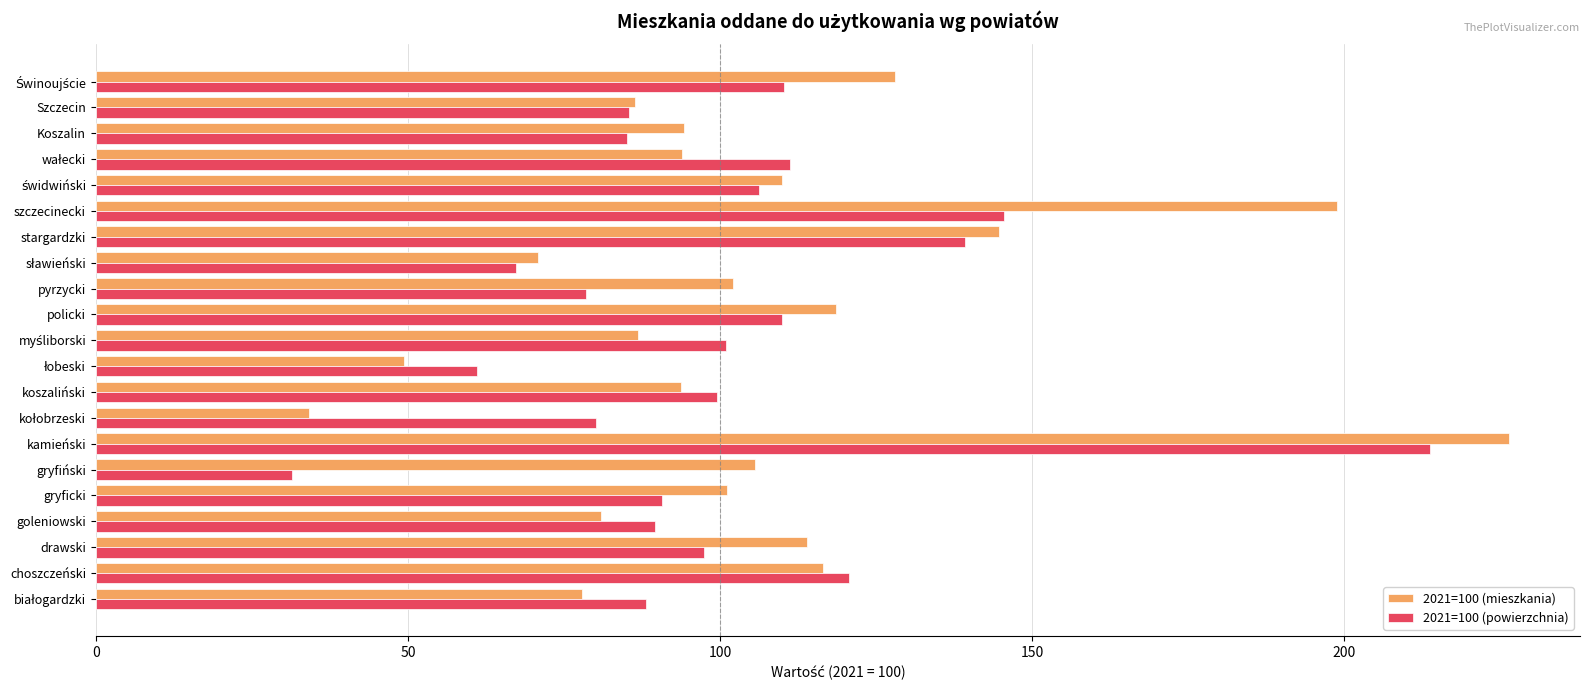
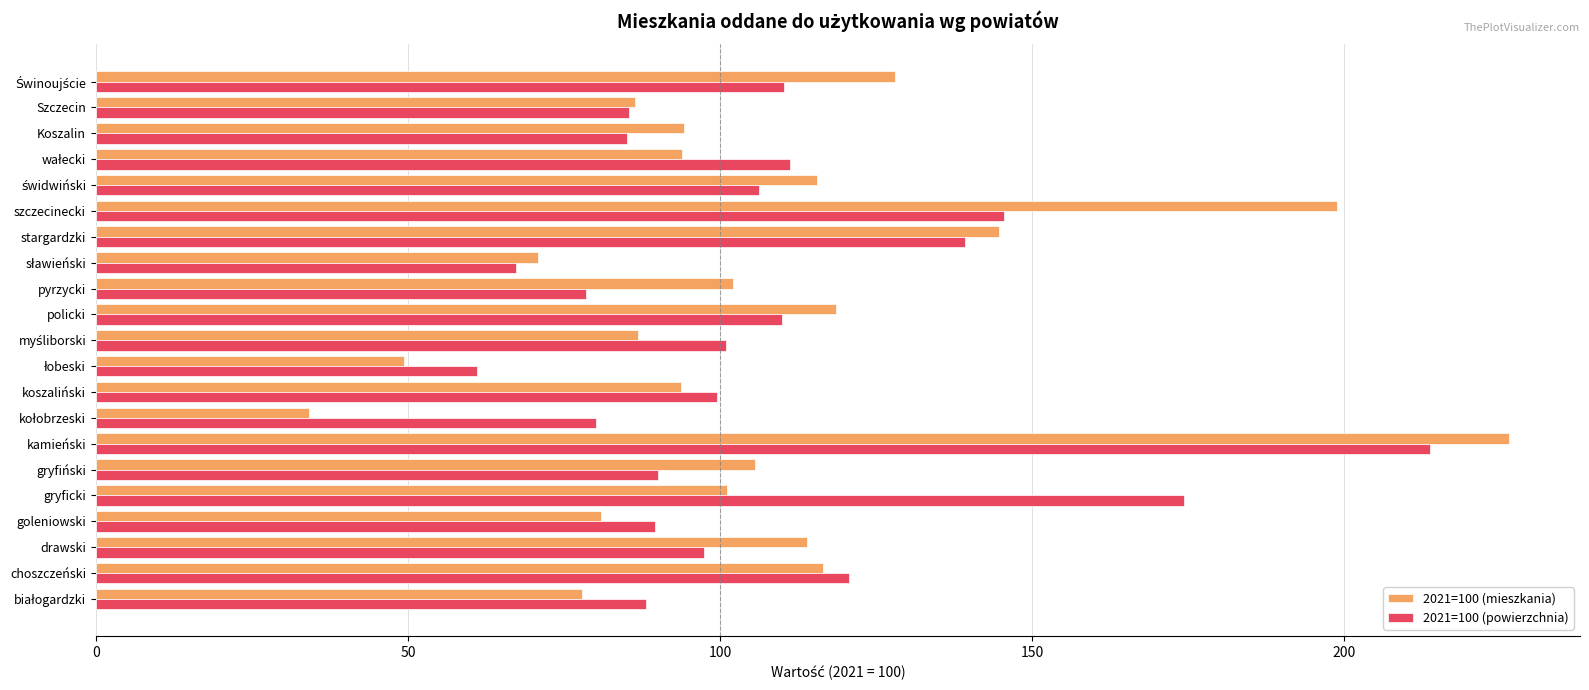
  {
    "2021=100 (mieszkania)": {
      "Świnoujście": 128,
      "Szczecin": 86,
      "Koszalin": 94,
      "wałecki": 94,
-     "świdwiński": 110,
+     "świdwiński": 116,
      "szczecinecki": 199,
      "stargardzki": 145,
      "sławieński": 71,
      "pyrzycki": 102,
      "policki": 119,
      "myśliborski": 87,
      "łobeski": 49,
      "koszaliński": 94,
      "kołobrzeski": 34,
      "kamieński": 227,
      "gryfiński": 106,
      "gryficki": 101,
      "goleniowski": 81,
      "drawski": 114,
      "choszczeński": 117,
      "białogardzki": 78
    },
    "2021=100 (powierzchnia)": {
      "Świnoujście": 110,
      "Szczecin": 86,
      "Koszalin": 85,
      "wałecki": 111,
      "świdwiński": 106,
      "szczecinecki": 146,
      "stargardzki": 139,
      "sławieński": 67,
      "pyrzycki": 79,
      "policki": 110,
      "myśliborski": 101,
      "łobeski": 61,
      "koszaliński": 100,
      "kołobrzeski": 80,
      "kamieński": 214,
-     "gryfiński": 32,
-     "gryficki": 91,
+     "gryfiński": 90,
+     "gryficki": 174,
      "goleniowski": 90,
      "drawski": 98,
      "choszczeński": 121,
      "białogardzki": 88
    }
  }
